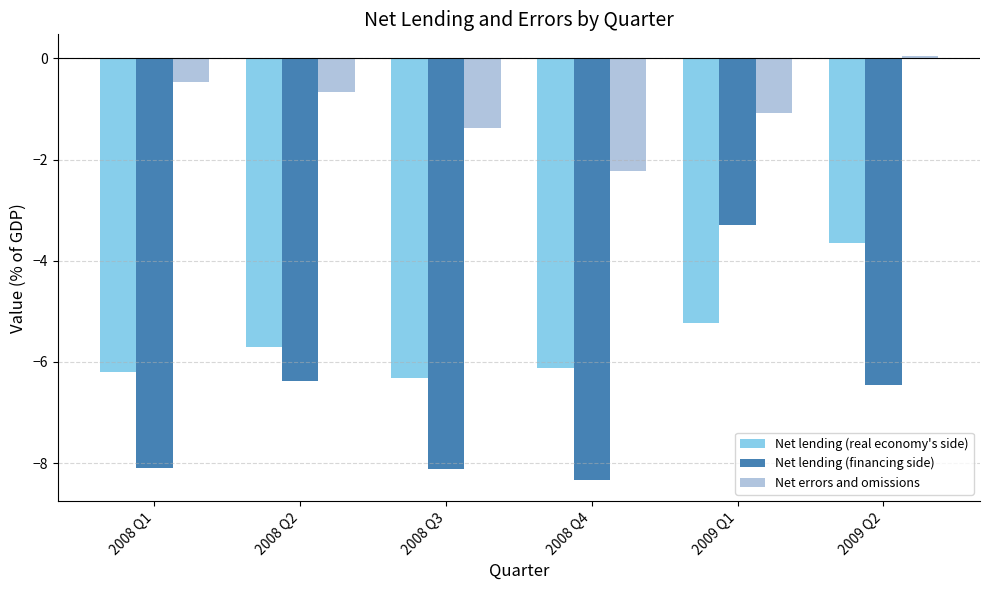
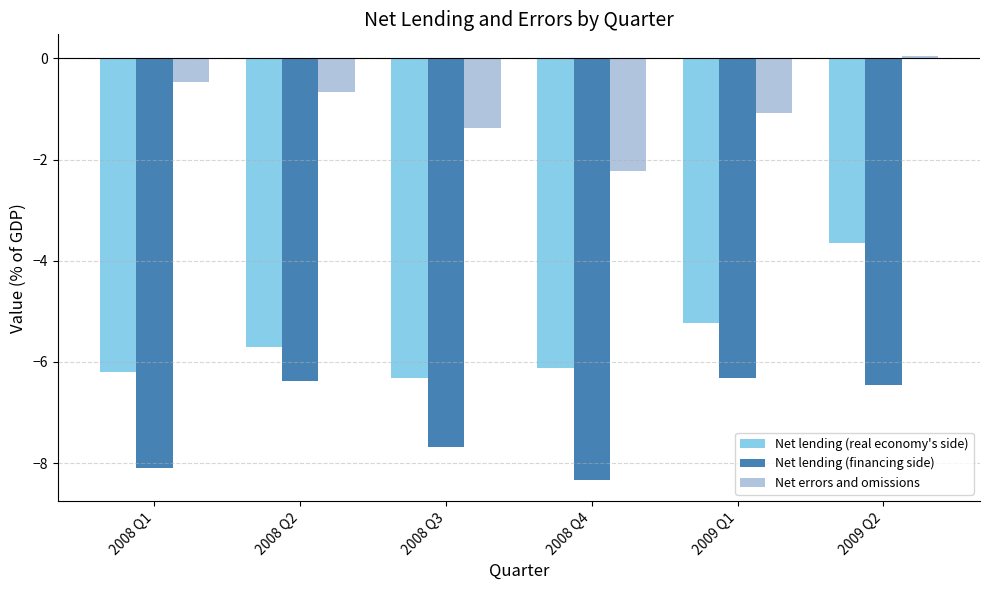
  {
    "Net lending (financing side)": {
      "2008 Q1": -8.1,
      "2008 Q2": -6.4,
-     "2008 Q3": -8.1,
+     "2008 Q3": -7.7,
      "2008 Q4": -8.3,
-     "2009 Q1": -3.3,
+     "2009 Q1": -6.3,
      "2009 Q2": -6.5
    }
  }
